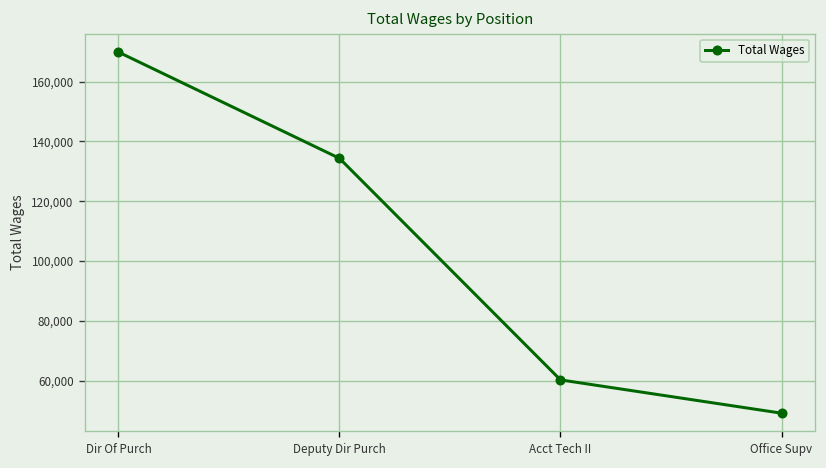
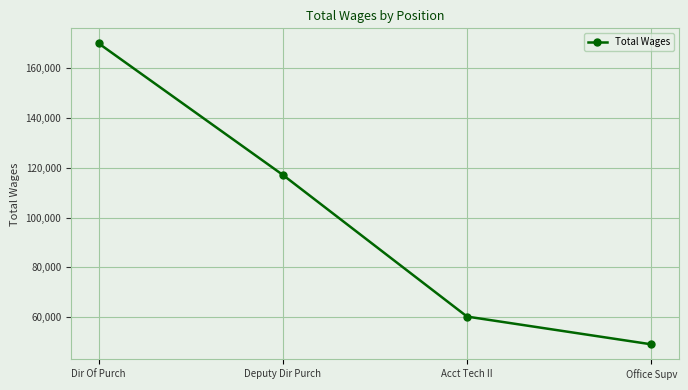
  {
    "Dir Of Purch": "170,000",
-   "Deputy Dir Purch": "134,000",
+   "Deputy Dir Purch": "117,000",
    "Acct Tech II": "60,000",
    "Office Supv": "49,000"
  }
